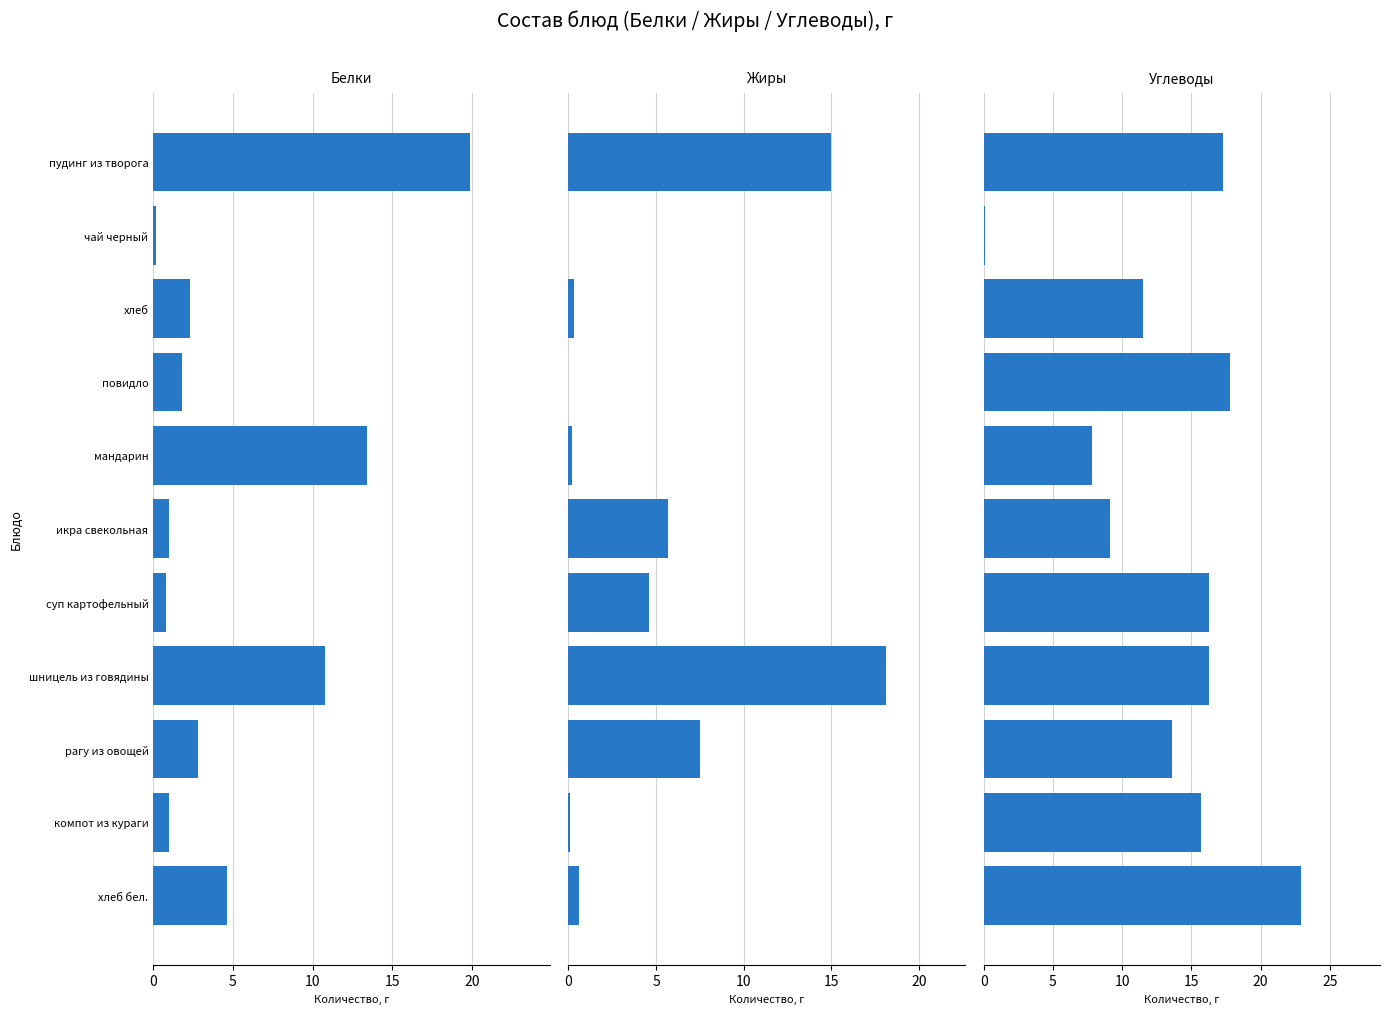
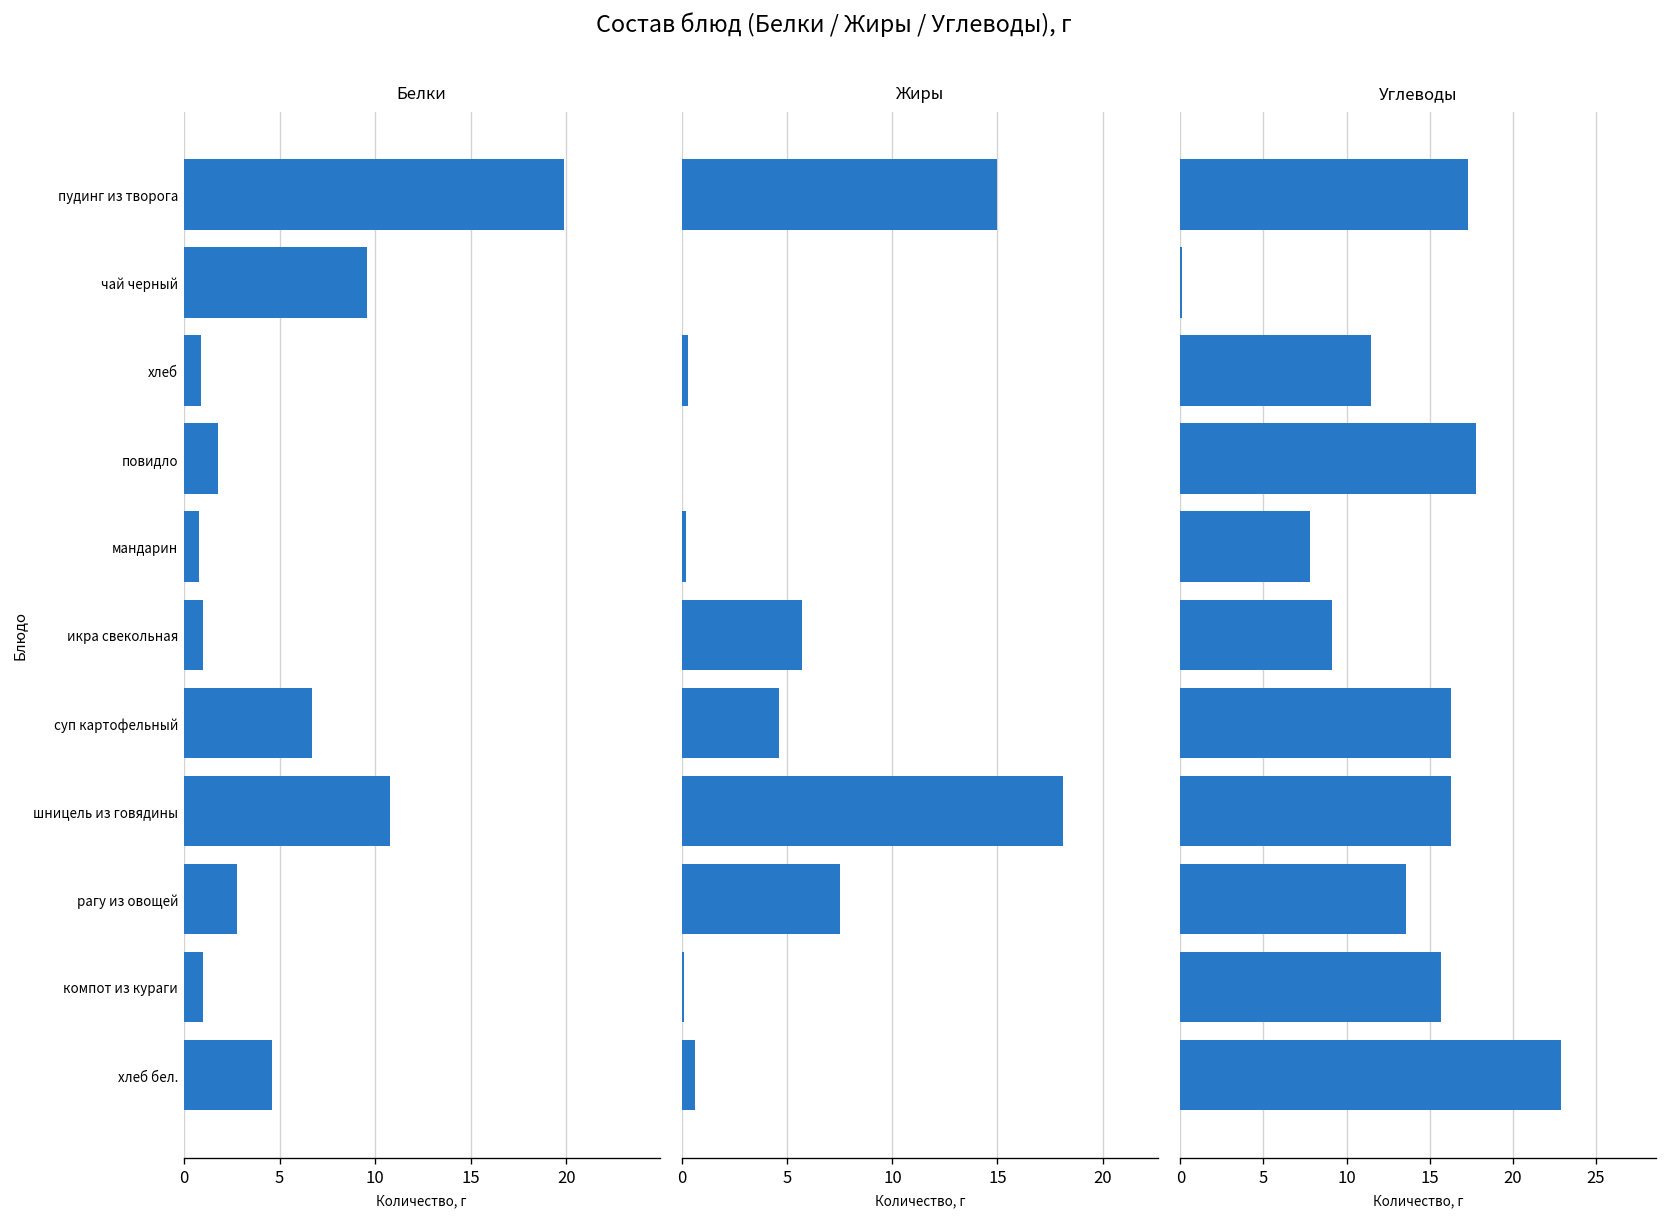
  {
    "Белки": {
      "пудинг из творога": 19.9,
-     "чай черный": 0.2,
-     "хлеб": 2.3,
+     "чай черный": 9.6,
+     "хлеб": 0.9,
      "повидло": 1.8,
-     "мандарин": 13.4,
+     "мандарин": 0.8,
      "икра свекольная": 1.0,
-     "суп картофельный": 0.8,
+     "суп картофельный": 6.7,
      "шницель из говядины": 10.8,
      "рагу из овощей": 2.8,
      "компот из кураги": 1.0,
      "хлеб бел.": 4.6
    }
  }
